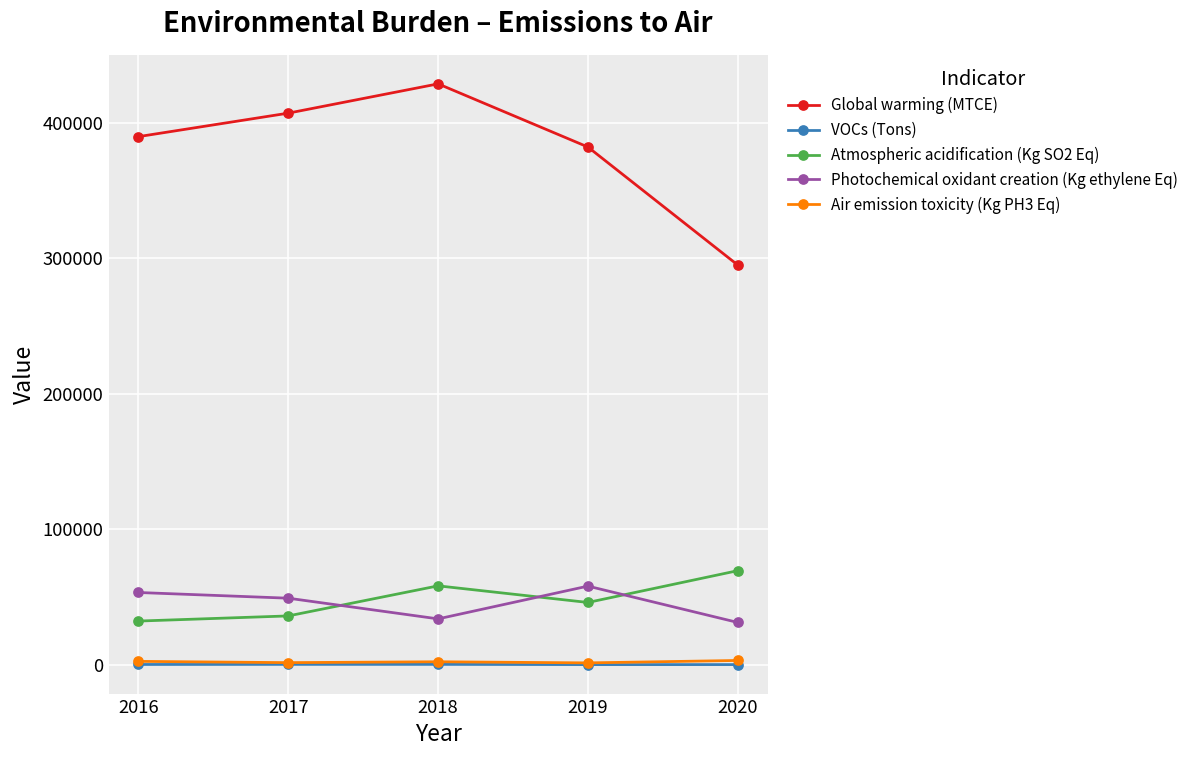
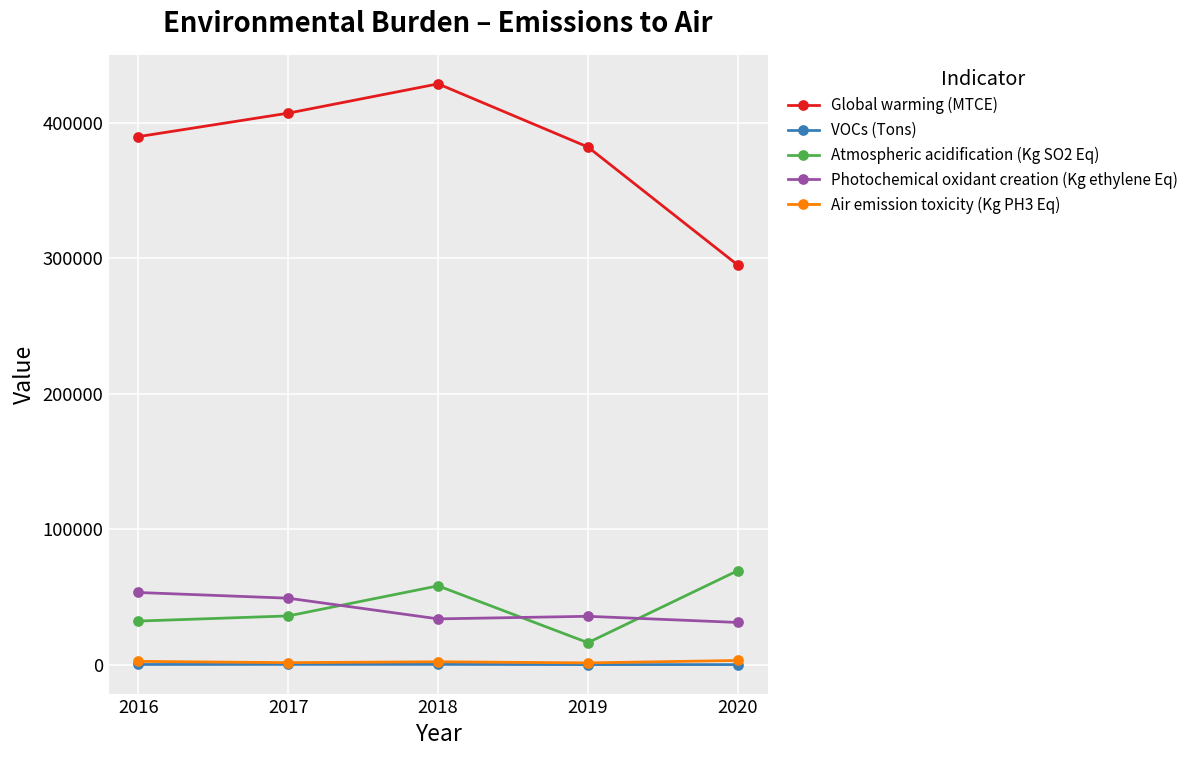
  {
    "Global warming (MTCE)": {
      "2016": 390000,
      "2017": 407000,
      "2018": 429000,
      "2019": 382000,
      "2020": 295000
    },
    "VOCs (Tons)": {
      "2016": 0,
      "2020": 0
    },
    "Atmospheric acidification (Kg SO2 Eq)": {
      "2016": 32000,
      "2017": 36000,
      "2018": 58000,
-     "2019": 46000,
+     "2019": 16000,
      "2020": 69000
    },
    "Photochemical oxidant creation (Kg ethylene Eq)": {
      "2016": 53000,
      "2017": 49000,
      "2018": 34000,
-     "2019": 58000,
+     "2019": 36000,
      "2020": 31000
    },
    "Air emission toxicity (Kg PH3 Eq)": {
      "2016": 3000,
      "2020": 3000
    }
  }
